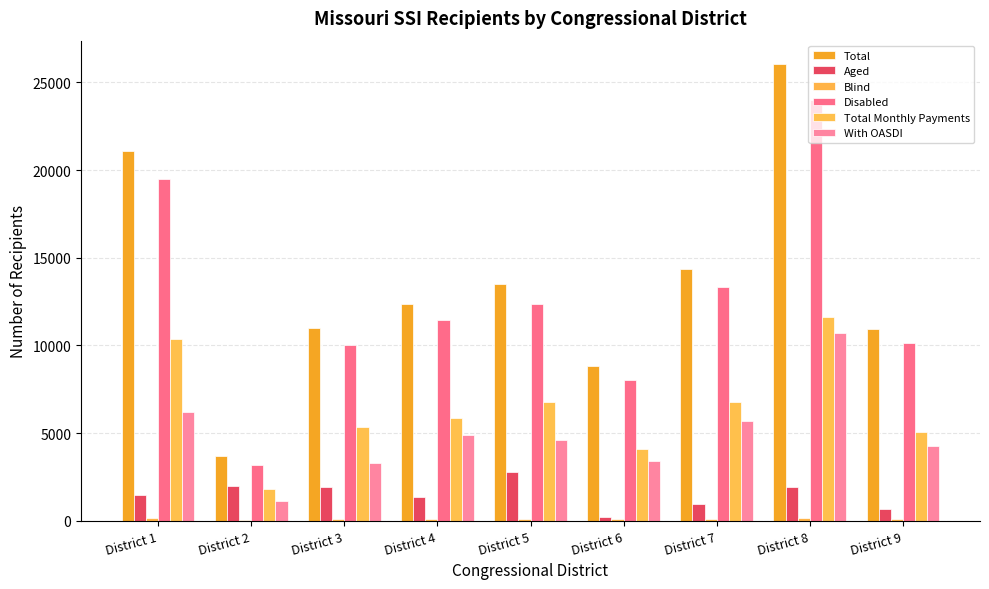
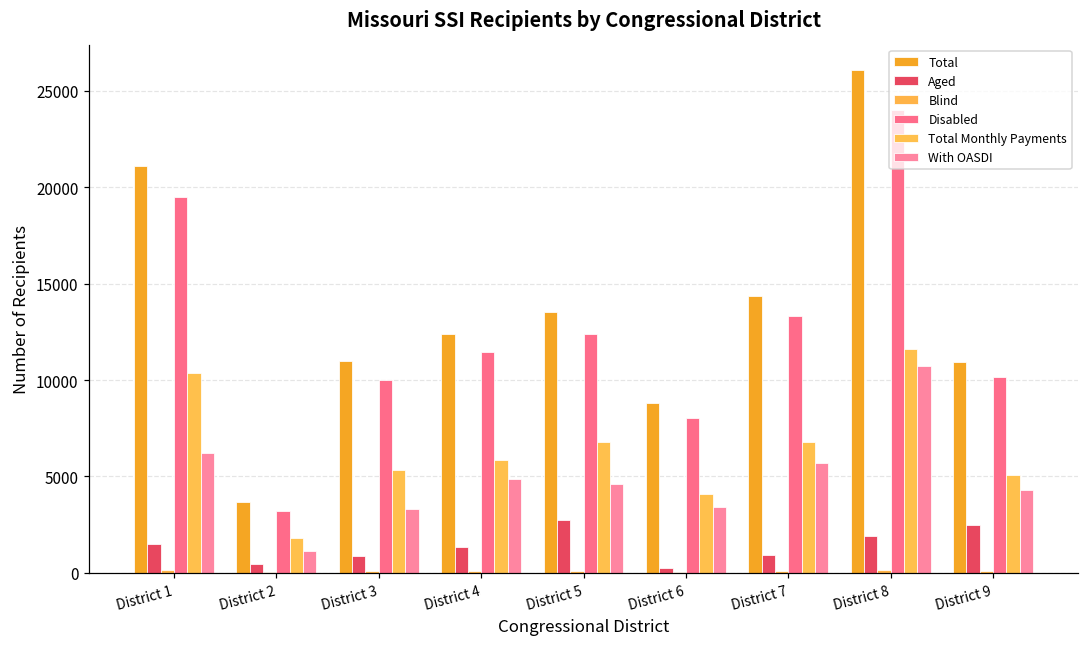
  {
    "Aged": {
      "District 1": 1500,
-     "District 2": 2000,
-     "District 3": 1900,
+     "District 2": 500,
+     "District 3": 900,
      "District 4": 1400,
      "District 5": 2800,
      "District 6": 200,
      "District 7": 900,
      "District 8": 1900,
-     "District 9": 700
+     "District 9": 2500
    }
  }
